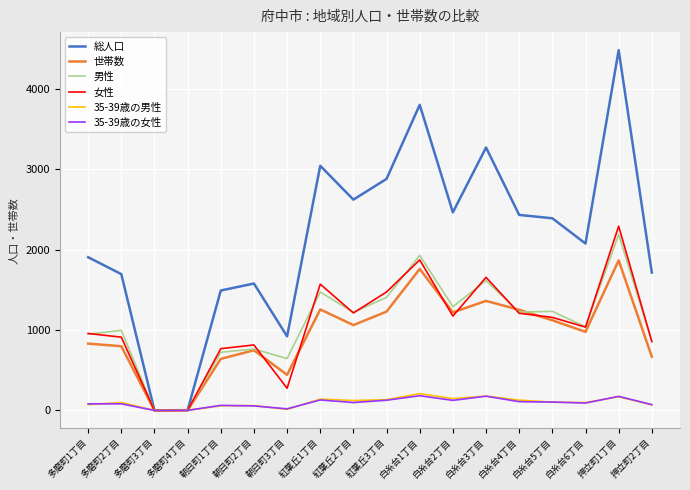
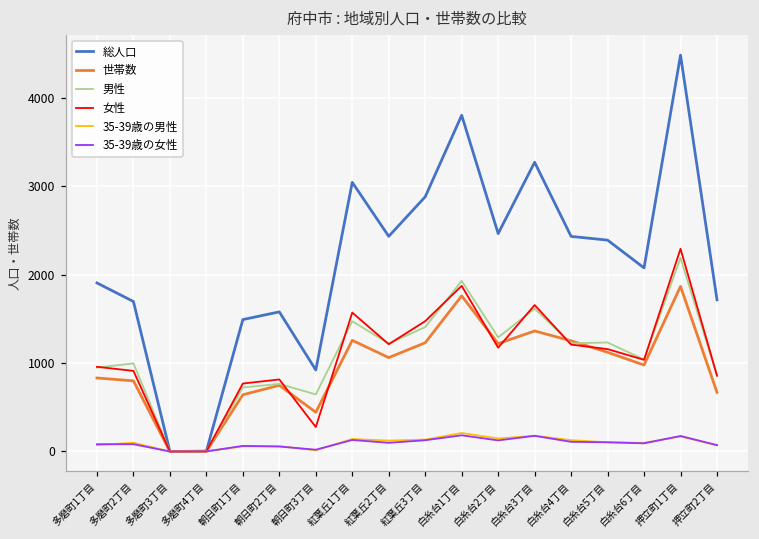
  {
    "総人口": {
      "多磨町1丁目": 1900,
      "多磨町2丁目": 1700,
      "朝日町1丁目": 1500,
      "朝日町2丁目": 1600,
      "朝日町3丁目": 900,
      "紅葉丘1丁目": 3000,
-     "紅葉丘2丁目": 2600,
+     "紅葉丘2丁目": 2400,
      "紅葉丘3丁目": 2900,
      "白糸台1丁目": 3800,
      "白糸台2丁目": 2500,
      "白糸台3丁目": 3300,
      "白糸台4丁目": 2400,
      "白糸台5丁目": 2400,
      "白糸台6丁目": 2100,
      "押立町1丁目": 4500,
      "押立町2丁目": 1700
    },
    "世帯数": {
      "多磨町1丁目": 800,
      "多磨町2丁目": 800,
      "朝日町1丁目": 600,
      "朝日町3丁目": 400,
      "紅葉丘1丁目": 1300,
      "紅葉丘2丁目": 1100,
      "紅葉丘3丁目": 1200,
      "白糸台1丁目": 1800,
      "白糸台2丁目": 1200,
      "白糸台3丁目": 1400,
      "白糸台5丁目": 1100,
      "白糸台6丁目": 1000,
      "押立町1丁目": 1900,
      "押立町2丁目": 700
    },
    "男性": {
      "多磨町2丁目": 1000,
      "朝日町1丁目": 700,
      "朝日町3丁目": 600,
      "紅葉丘1丁目": 1500,
      "紅葉丘3丁目": 1400,
      "白糸台1丁目": 1900,
      "白糸台2丁目": 1300,
      "白糸台3丁目": 1600,
      "白糸台5丁目": 1200,
      "押立町1丁目": 2200
    },
    "女性": {
      "多磨町2丁目": 900,
      "朝日町1丁目": 800,
      "朝日町2丁目": 800,
      "朝日町3丁目": 300,
      "紅葉丘1丁目": 1600,
      "紅葉丘3丁目": 1500,
      "白糸台1丁目": 1900,
      "白糸台2丁目": 1200,
      "白糸台3丁目": 1700,
      "白糸台5丁目": 1200,
      "押立町1丁目": 2300
    }
  }
